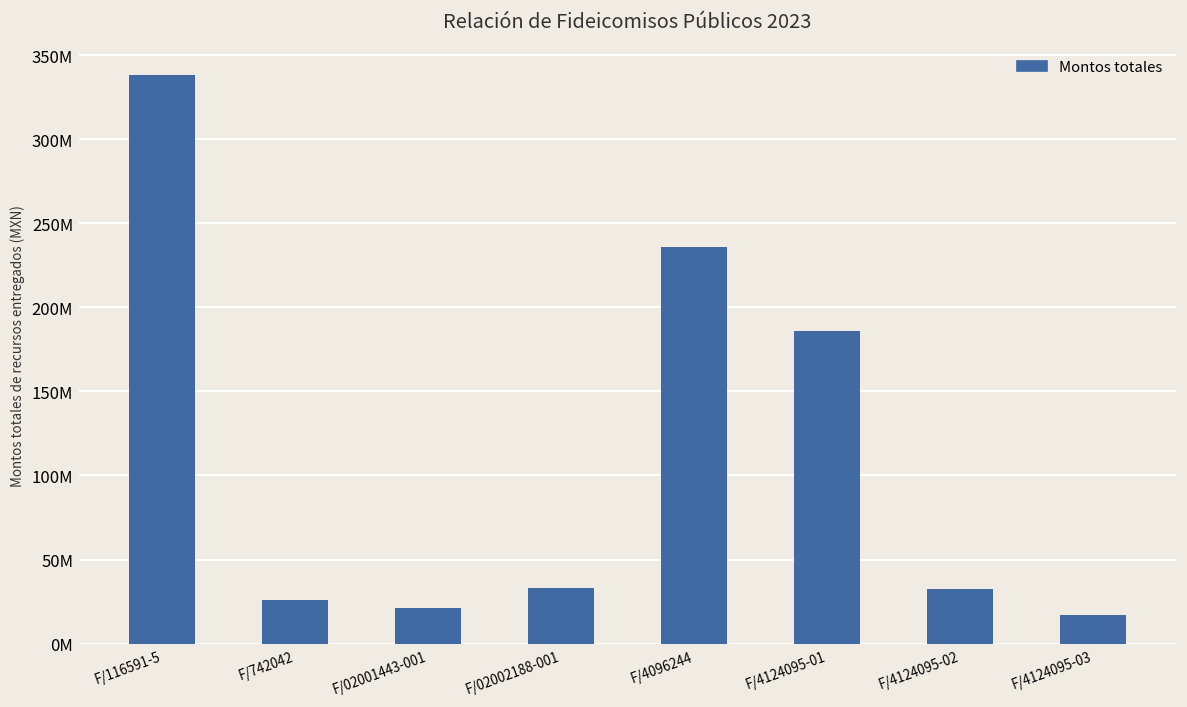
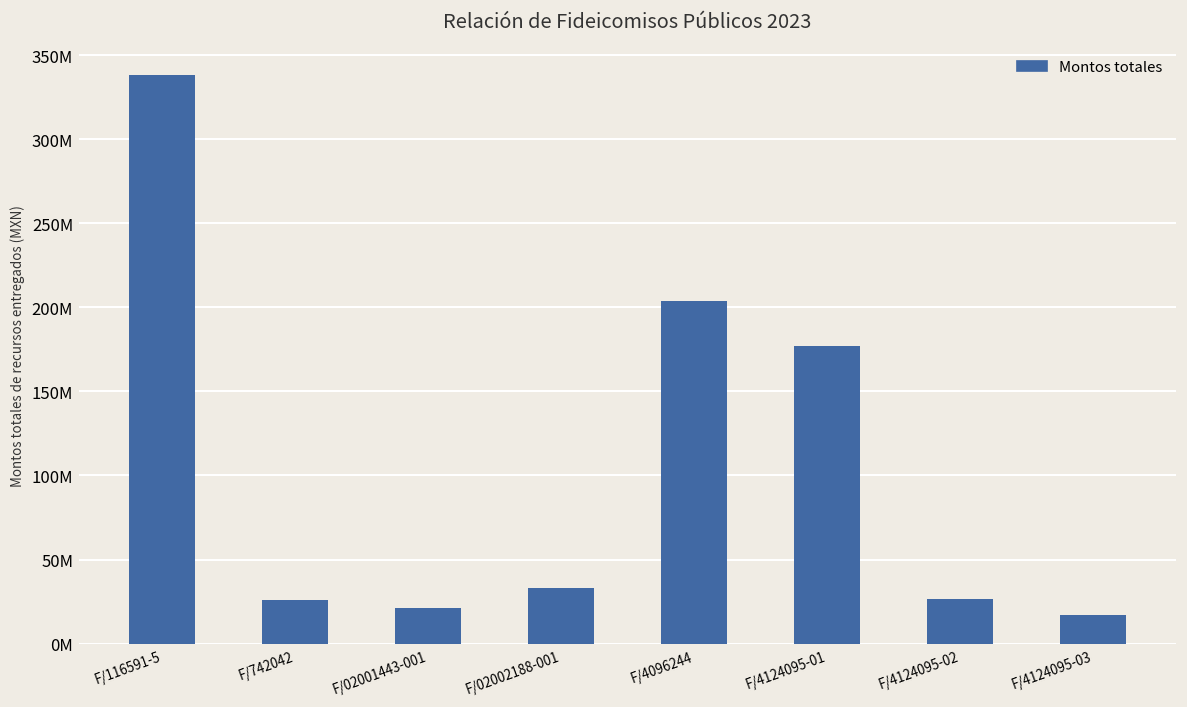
  {
    "F/116591-5": 338000000,
    "F/742042": 26000000,
    "F/02001443-001": 21000000,
    "F/02002188-001": 33000000,
-   "F/4096244": 236000000,
-   "F/4124095-01": 186000000,
-   "F/4124095-02": 33000000,
+   "F/4096244": 204000000,
+   "F/4124095-01": 177000000,
+   "F/4124095-02": 27000000,
    "F/4124095-03": 17000000
  }
